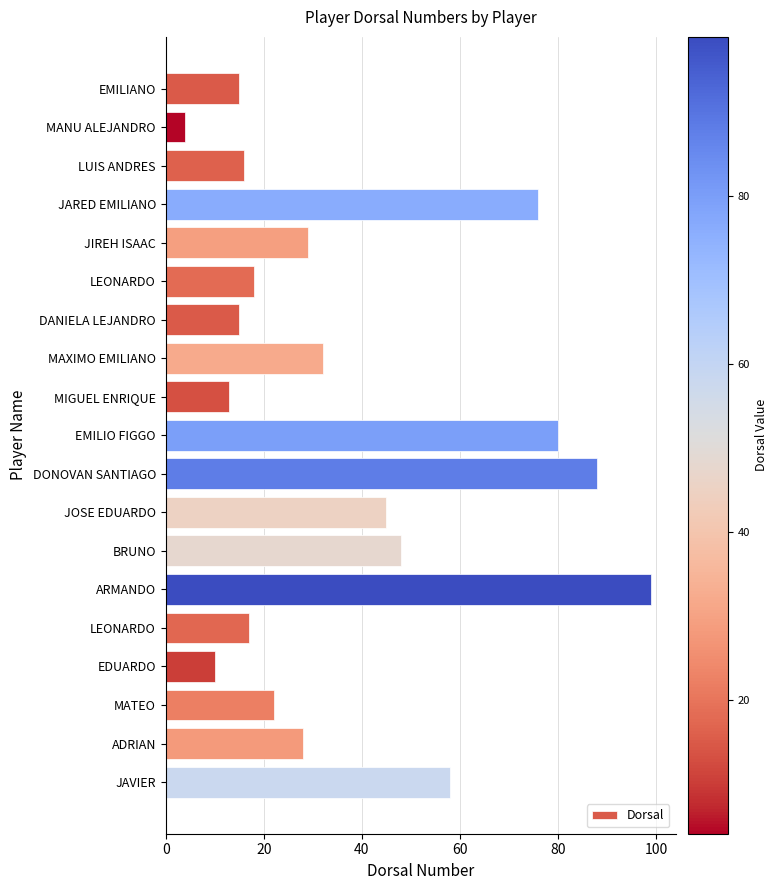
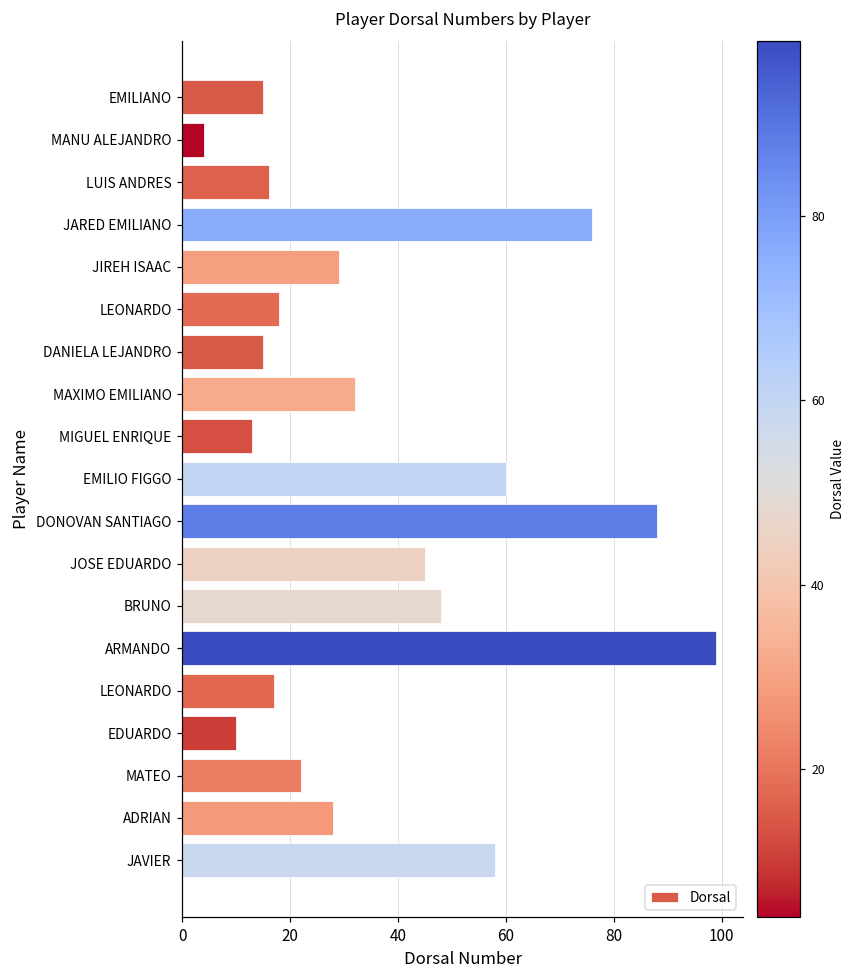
  {
    "EMILIANO": 15,
    "MANU ALEJANDRO": 4,
    "LUIS ANDRES": 16,
    "JARED EMILIANO": 76,
    "JIREH ISAAC": 29,
    "DANIELA LEJANDRO": 15,
    "MAXIMO EMILIANO": 32,
    "MIGUEL ENRIQUE": 13,
-   "EMILIO FIGGO": 80,
+   "EMILIO FIGGO": 60,
    "DONOVAN SANTIAGO": 88,
    "JOSE EDUARDO": 45,
    "BRUNO": 48,
    "ARMANDO": 99,
    "EDUARDO": 10,
    "MATEO": 22,
    "ADRIAN": 28,
    "JAVIER": 58
  }
